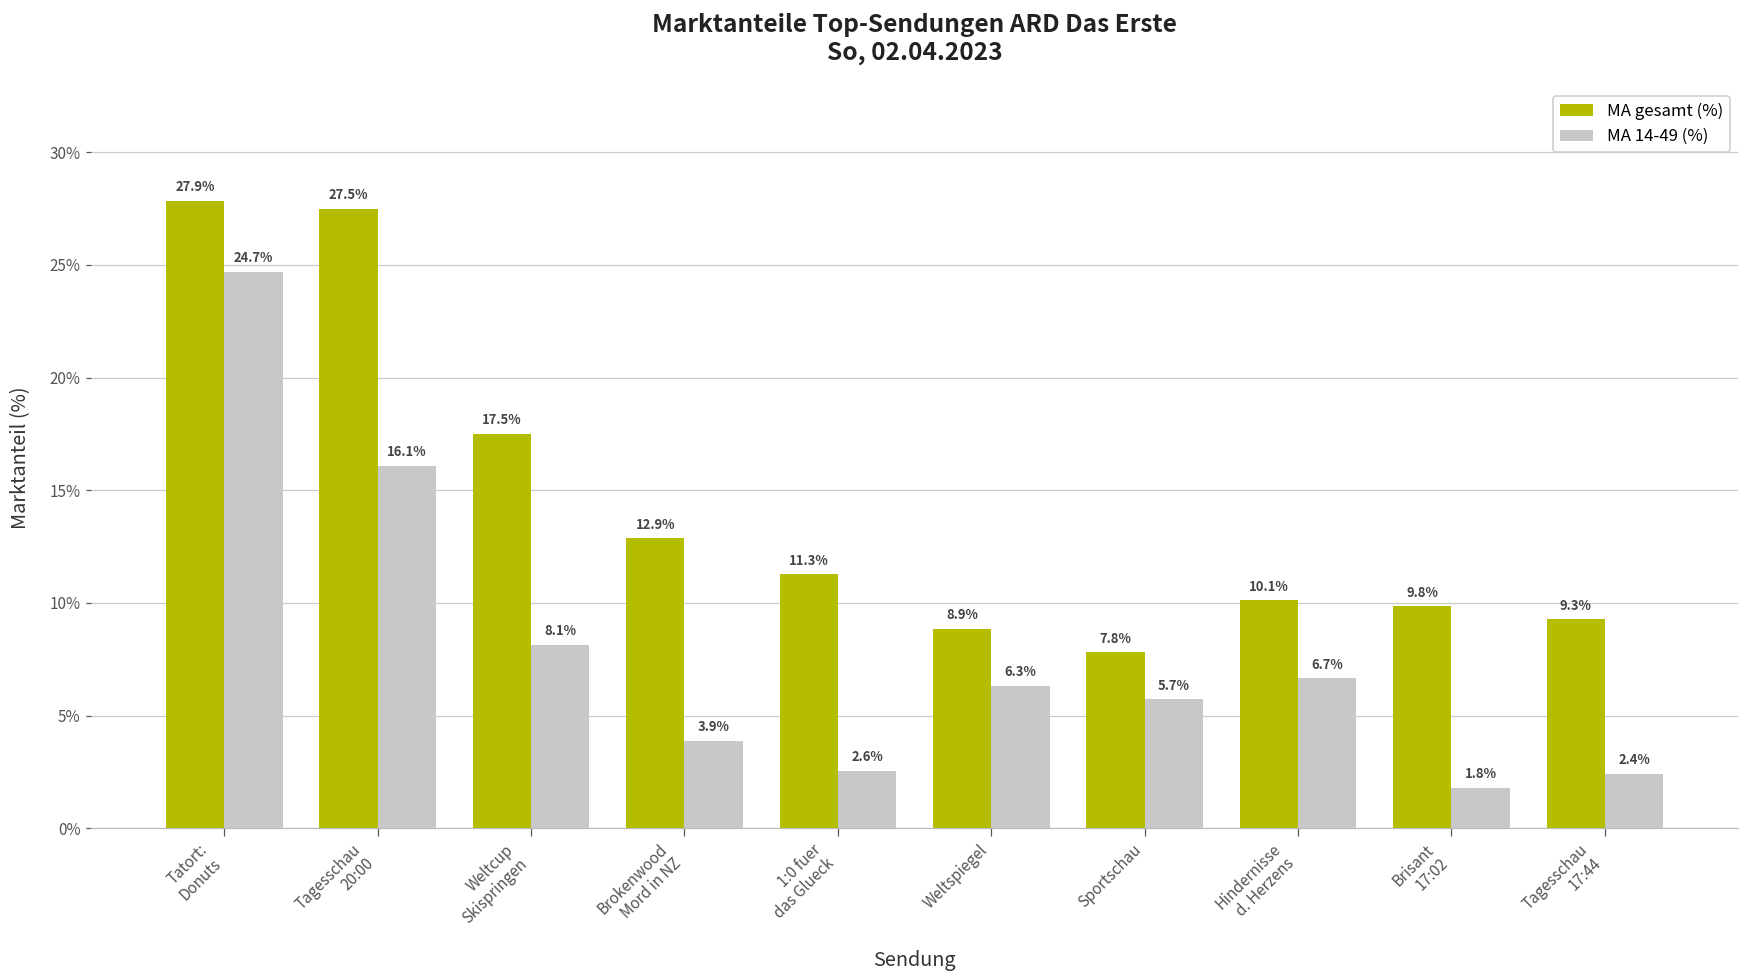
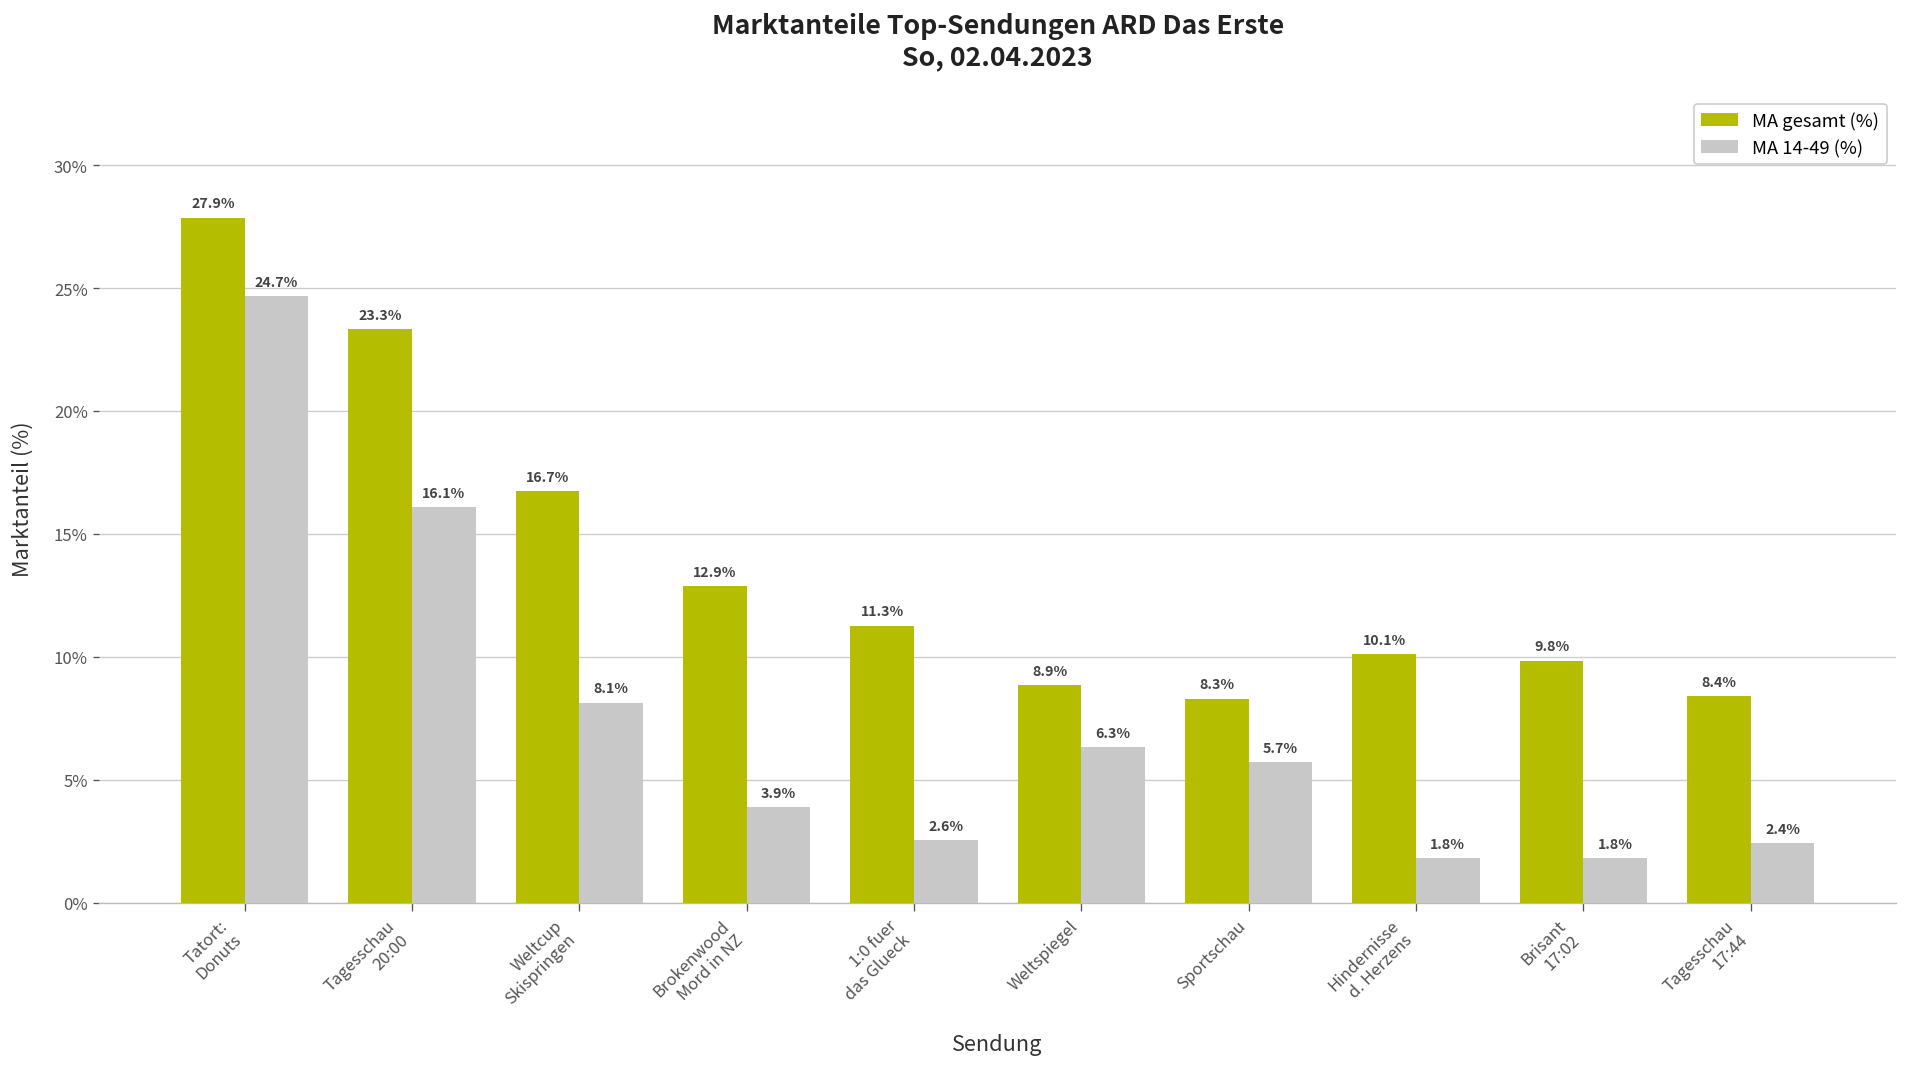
  {
    "MA gesamt (%)": {
      "Tatort: Donuts": "27.9%",
-     "Tagesschau 20:00": "27.5%",
-     "Weltcup Skispringen": "17.5%",
+     "Tagesschau 20:00": "23.3%",
+     "Weltcup Skispringen": "16.7%",
      "Brokenwood Mord in NZ": "12.9%",
      "1:0 fuer das Glueck": "11.3%",
      "Weltspiegel": "8.9%",
-     "Sportschau": "7.8%",
+     "Sportschau": "8.3%",
      "Hindernisse d. Herzens": "10.1%",
      "Brisant 17:02": "9.8%",
-     "Tagesschau 17:44": "9.3%"
+     "Tagesschau 17:44": "8.4%"
    },
    "MA 14-49 (%)": {
      "Tatort: Donuts": "24.7%",
      "Tagesschau 20:00": "16.1%",
      "Weltcup Skispringen": "8.1%",
      "Brokenwood Mord in NZ": "3.9%",
      "1:0 fuer das Glueck": "2.6%",
      "Weltspiegel": "6.3%",
      "Sportschau": "5.7%",
-     "Hindernisse d. Herzens": "6.7%",
+     "Hindernisse d. Herzens": "1.8%",
      "Brisant 17:02": "1.8%",
      "Tagesschau 17:44": "2.4%"
    }
  }
